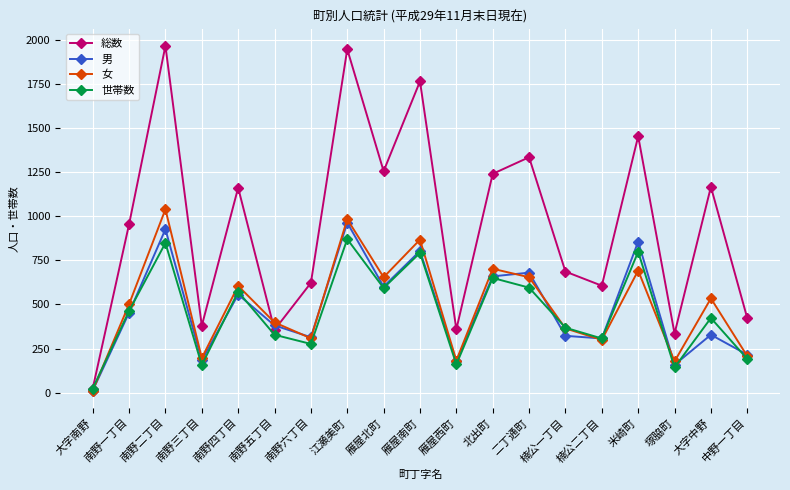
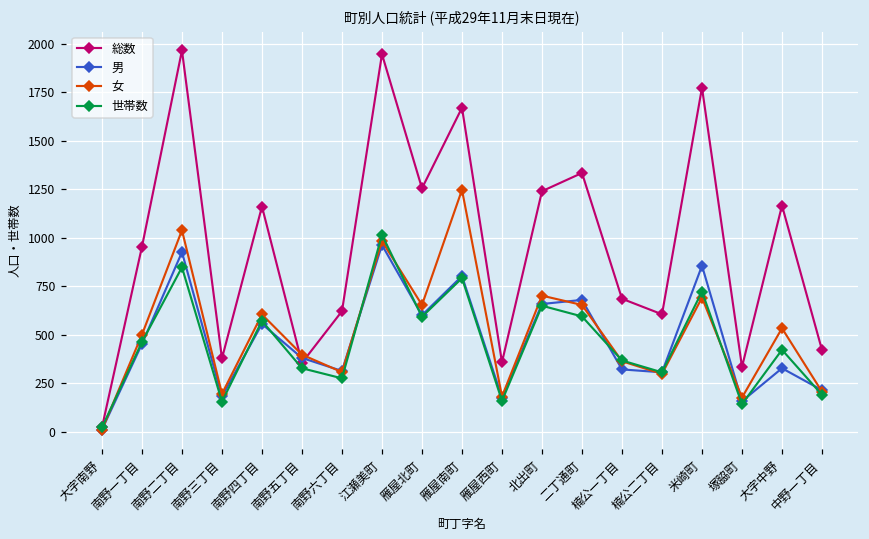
  {
    "総数": {
      "南野一丁目": 950,
      "南野二丁目": 1970,
      "南野三丁目": 380,
      "南野四丁目": 1160,
      "南野五丁目": 360,
      "南野六丁目": 620,
      "江瀬美町": 1950,
      "雁屋北町": 1260,
-     "雁屋南町": 1760,
+     "雁屋南町": 1670,
      "雁屋西町": 360,
      "北出町": 1240,
      "二丁通町": 1330,
      "楠公一丁目": 690,
      "楠公二丁目": 610,
-     "米崎町": 1450,
+     "米崎町": 1770,
      "塚脇町": 340,
      "大字中野": 1170,
      "中野一丁目": 420
    },
    "男": {
      "南野二丁目": 930,
      "南野四丁目": 560,
      "南野五丁目": 380,
      "江瀬美町": 960,
      "二丁通町": 680,
      "楠公一丁目": 320,
      "米崎町": 860,
      "塚脇町": 160,
      "大字中野": 330
    },
    "女": {
      "南野一丁目": 500,
      "南野二丁目": 1040,
      "南野四丁目": 610,
      "南野五丁目": 400,
      "江瀬美町": 980,
      "雁屋北町": 650,
-     "雁屋南町": 870,
+     "雁屋南町": 1250,
      "北出町": 700,
      "二丁通町": 650,
      "米崎町": 690,
      "塚脇町": 180,
      "大字中野": 530
    },
    "世帯数": {
      "南野二丁目": 850,
      "南野三丁目": 160,
      "南野四丁目": 570,
      "南野五丁目": 330,
      "南野六丁目": 280,
-     "江瀬美町": 870,
+     "江瀬美町": 1020,
      "雁屋西町": 160,
      "二丁通町": 600,
-     "米崎町": 800,
+     "米崎町": 720,
      "塚脇町": 140,
      "大字中野": 420,
      "中野一丁目": 190
    }
  }
